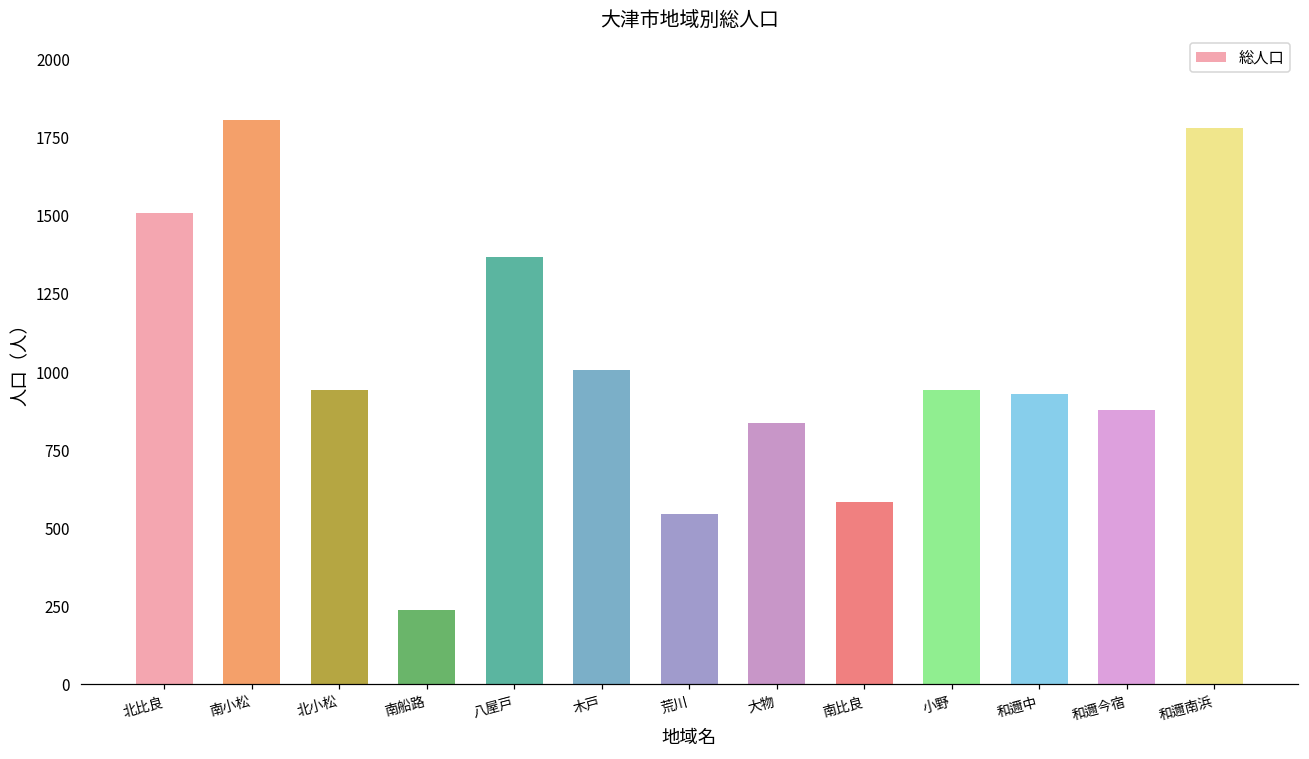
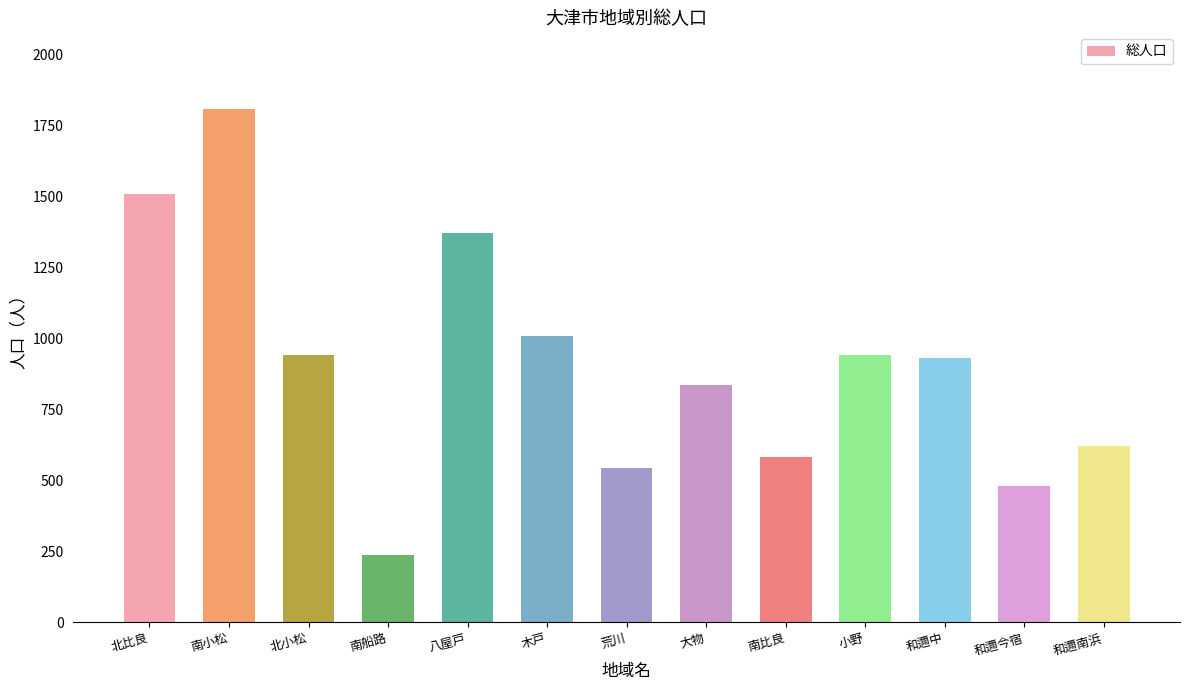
  {
    "北比良": 1510,
    "南小松": 1810,
    "北小松": 940,
    "南船路": 240,
    "八屋戸": 1370,
    "木戸": 1010,
    "荒川": 540,
    "大物": 840,
    "南比良": 580,
    "小野": 940,
    "和邇中": 930,
-   "和邇今宿": 880,
-   "和邇南浜": 1780
+   "和邇今宿": 480,
+   "和邇南浜": 620
  }
